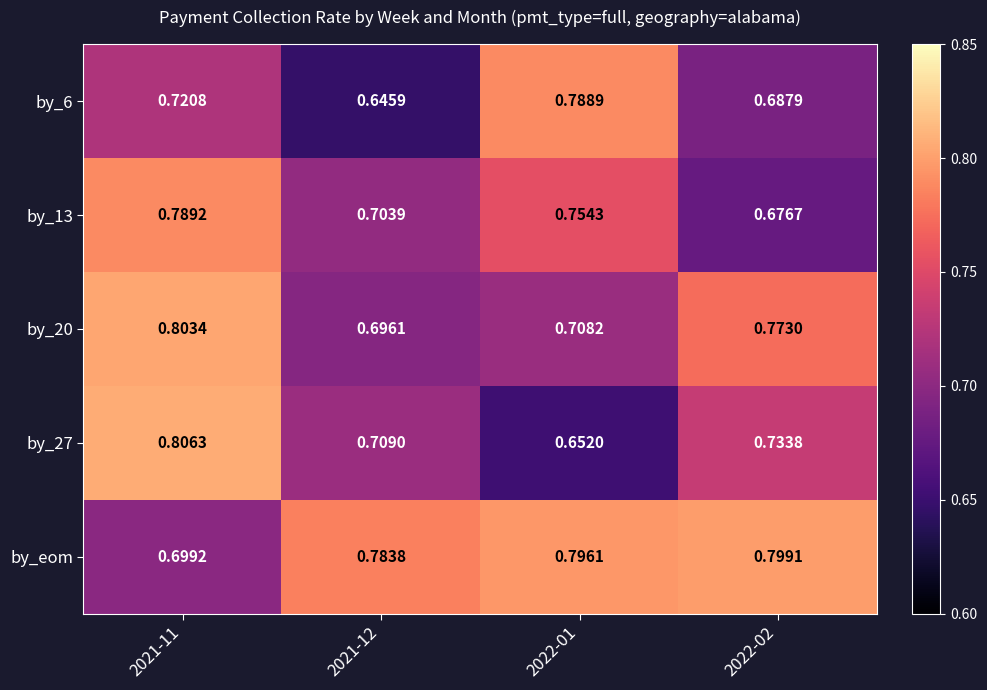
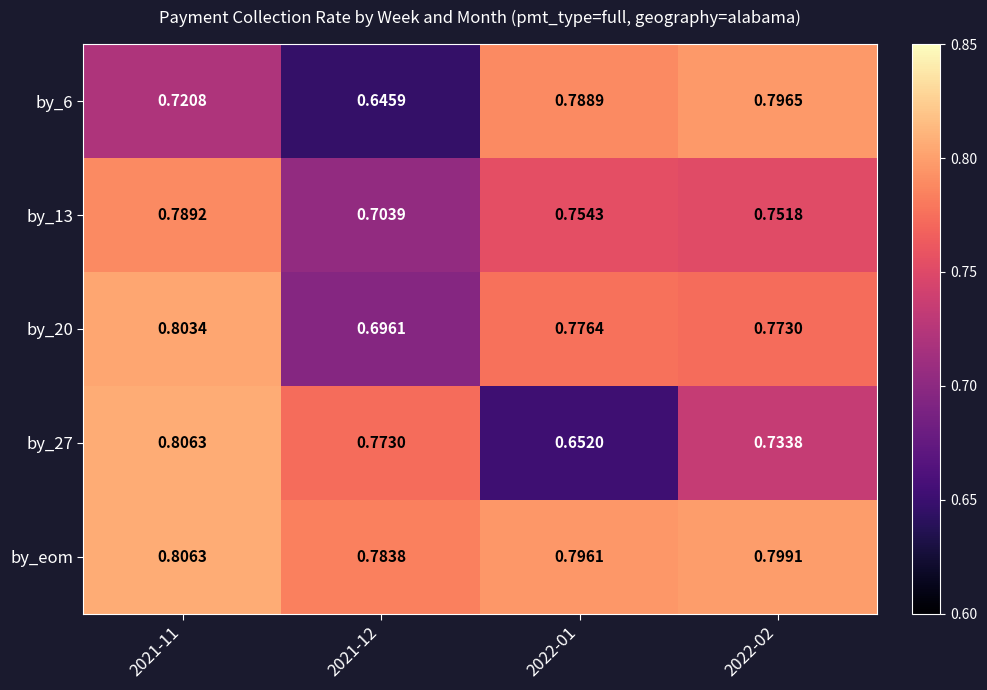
  {
    "by_6": {
      "2021-11": 0.7208,
      "2021-12": 0.6459,
      "2022-01": 0.7889,
-     "2022-02": 0.6879
+     "2022-02": 0.7965
    },
    "by_13": {
      "2021-11": 0.7892,
      "2021-12": 0.7039,
      "2022-01": 0.7543,
-     "2022-02": 0.6767
+     "2022-02": 0.7518
    },
    "by_20": {
      "2021-11": 0.8034,
      "2021-12": 0.6961,
-     "2022-01": 0.7082,
+     "2022-01": 0.7764,
      "2022-02": 0.7730
    },
    "by_27": {
      "2021-11": 0.8063,
-     "2021-12": 0.7090,
+     "2021-12": 0.7730,
      "2022-01": 0.6520,
      "2022-02": 0.7338
    },
    "by_eom": {
-     "2021-11": 0.6992,
+     "2021-11": 0.8063,
      "2021-12": 0.7838,
      "2022-01": 0.7961,
      "2022-02": 0.7991
    }
  }
